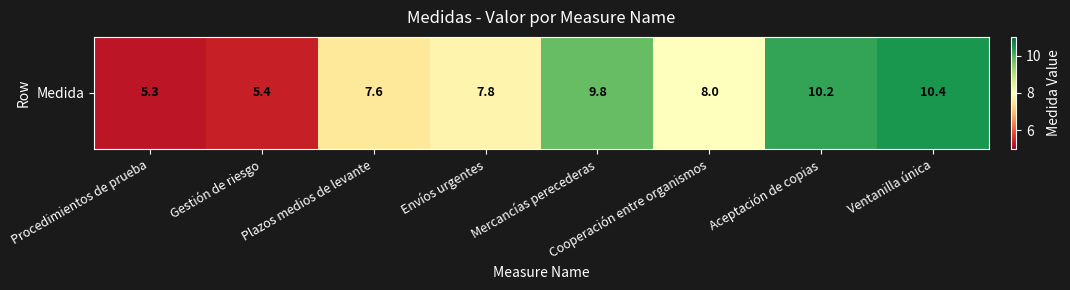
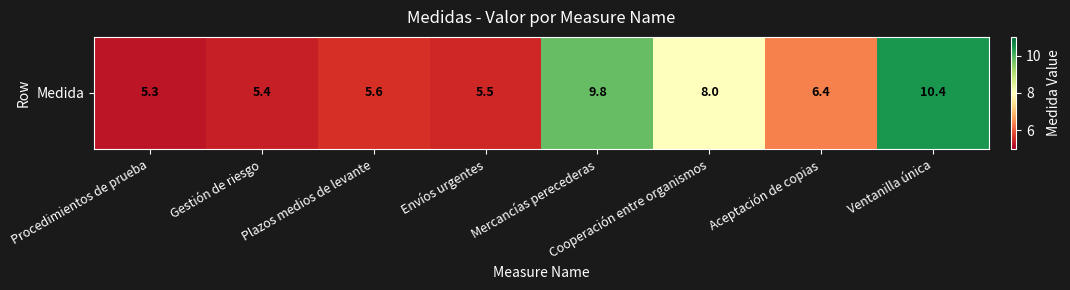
  {
    "Medida": {
      "Procedimientos de prueba": 5.3,
      "Gestión de riesgo": 5.4,
-     "Plazos medios de levante": 7.6,
-     "Envíos urgentes": 7.8,
+     "Plazos medios de levante": 5.6,
+     "Envíos urgentes": 5.5,
      "Mercancías perecederas": 9.8,
      "Cooperación entre organismos": 8.0,
-     "Aceptación de copias": 10.2,
+     "Aceptación de copias": 6.4,
      "Ventanilla única": 10.4
    }
  }
